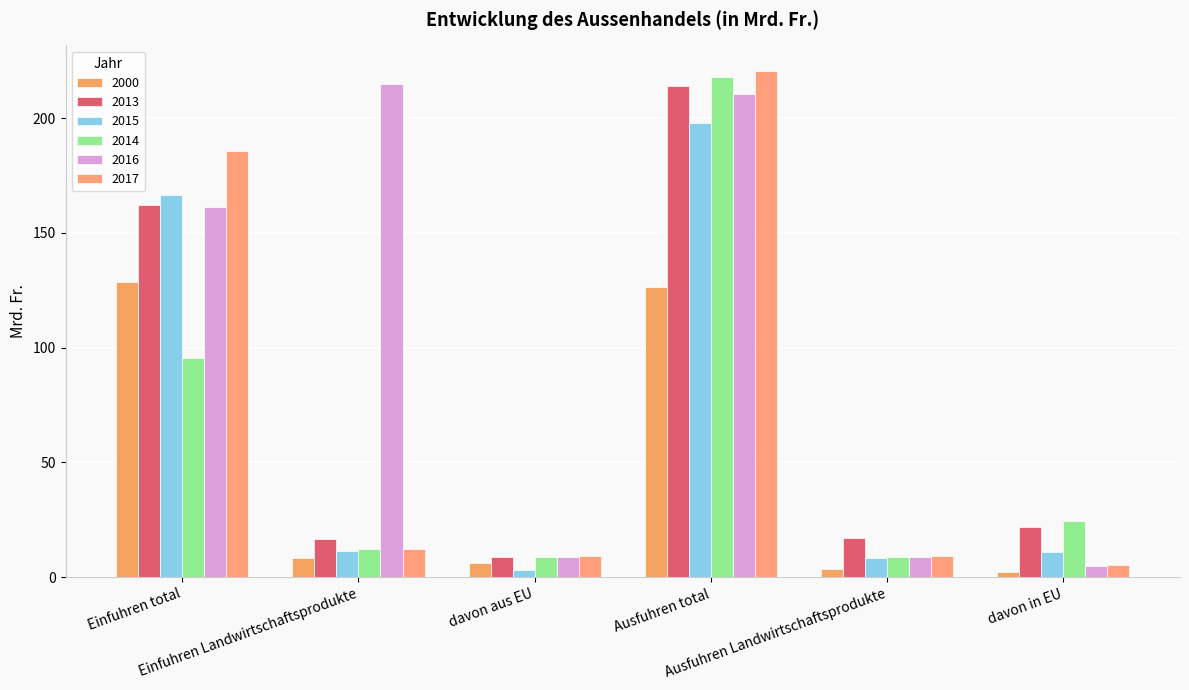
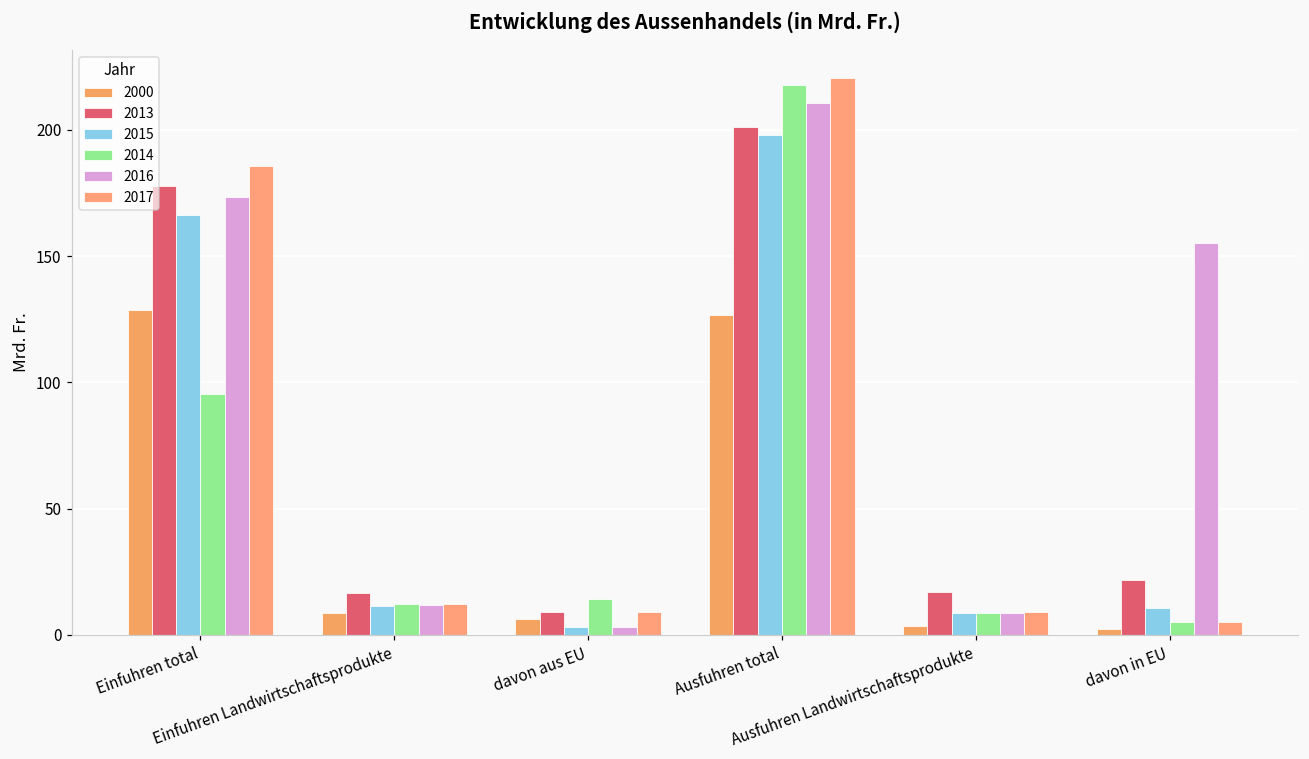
  {
    "2013": {
-     "Einfuhren total": 162,
+     "Einfuhren total": 178,
      "Einfuhren Landwirtschaftsprodukte": 17,
      "davon aus EU": 9,
-     "Ausfuhren total": 214,
+     "Ausfuhren total": 201,
      "Ausfuhren Landwirtschaftsprodukte": 17,
      "davon in EU": 22
    },
    "2015": {
      "Einfuhren total": 166,
      "Einfuhren Landwirtschaftsprodukte": 12,
      "davon aus EU": 3,
      "Ausfuhren total": 198,
      "Ausfuhren Landwirtschaftsprodukte": 9,
      "davon in EU": 11
    },
    "2014": {
      "Einfuhren total": 95,
      "Einfuhren Landwirtschaftsprodukte": 12,
-     "davon aus EU": 9,
+     "davon aus EU": 14,
      "Ausfuhren total": 218,
      "Ausfuhren Landwirtschaftsprodukte": 9,
-     "davon in EU": 24
+     "davon in EU": 5
    },
    "2016": {
-     "Einfuhren total": 161,
-     "Einfuhren Landwirtschaftsprodukte": 215,
-     "davon aus EU": 9,
+     "Einfuhren total": 174,
+     "Einfuhren Landwirtschaftsprodukte": 12,
+     "davon aus EU": 3,
      "Ausfuhren total": 211,
      "Ausfuhren Landwirtschaftsprodukte": 9,
-     "davon in EU": 5
+     "davon in EU": 155
    }
  }
